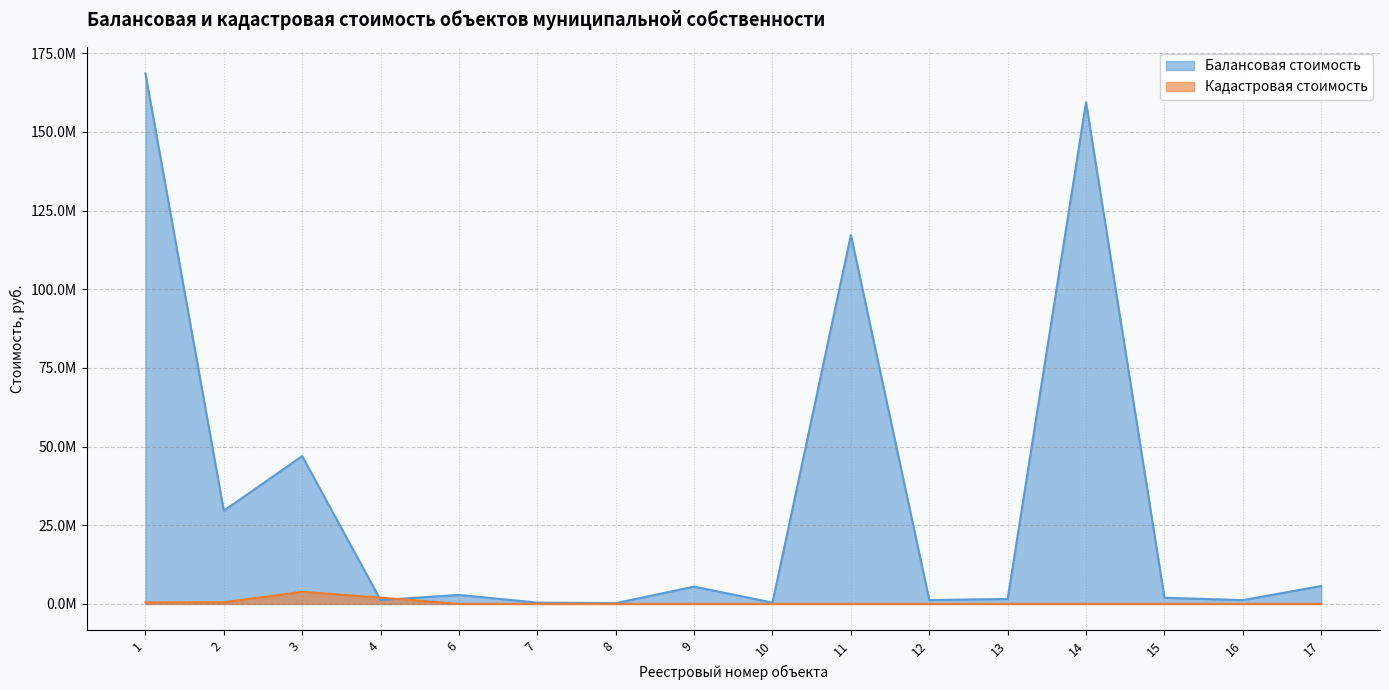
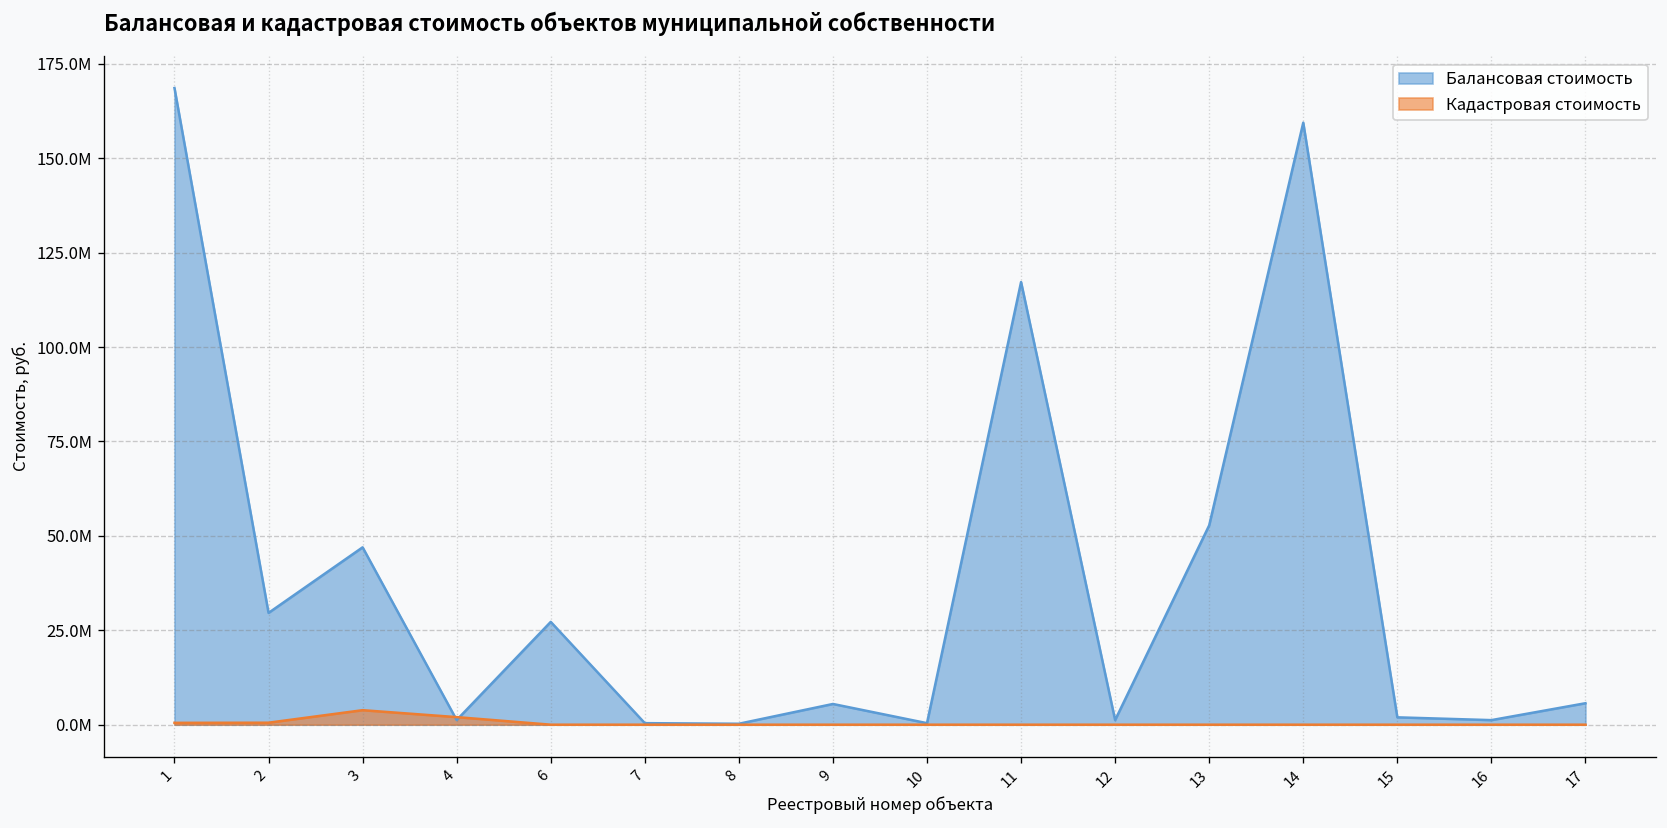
  {
    "Балансовая стоимость": {
      "1": 169000000,
      "2": 30000000,
      "3": 47000000,
-     "6": 3000000,
+     "6": 27000000,
      "9": 5000000,
      "11": 117000000,
      "12": 1000000,
-     "13": 2000000,
+     "13": 53000000,
      "14": 159000000,
      "15": 2000000,
      "16": 1000000,
      "17": 6000000
    },
    "Кадастровая стоимость": {
      "1": 0,
      "2": 1000000,
      "3": 4000000,
      "6": 0,
      "9": 0,
      "11": 0,
      "12": 0,
      "13": 0,
      "14": 0,
      "15": 0,
      "16": 0,
      "17": 0
    }
  }
